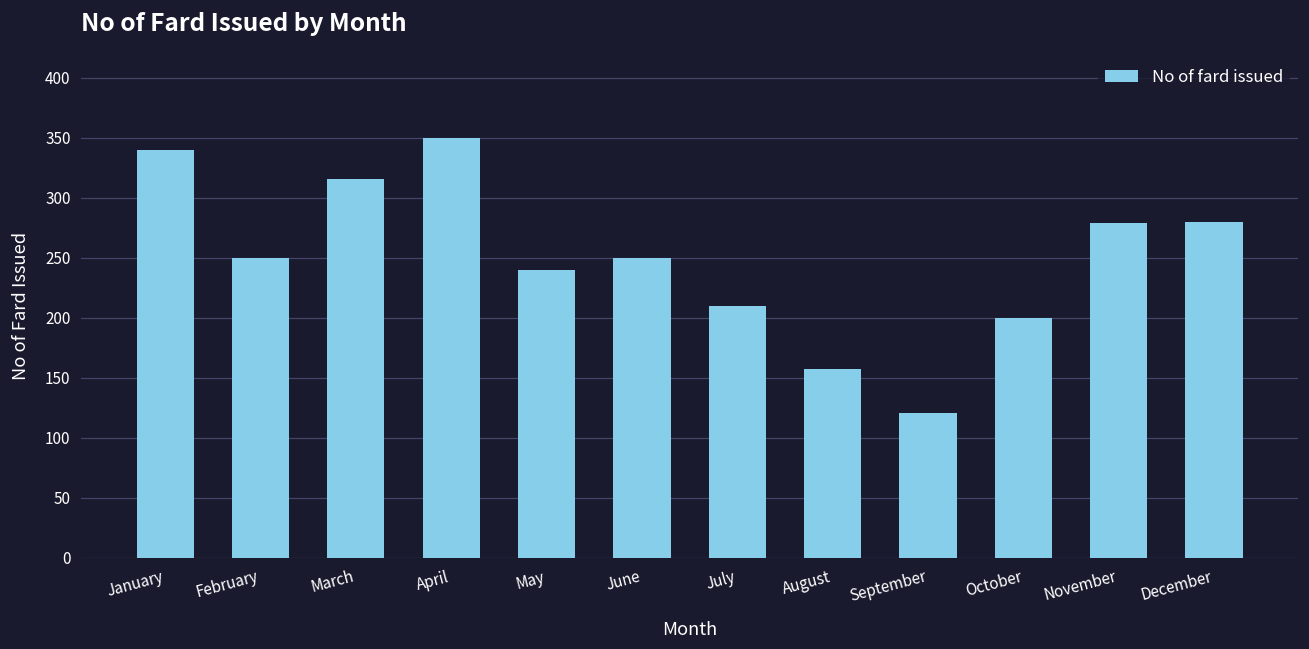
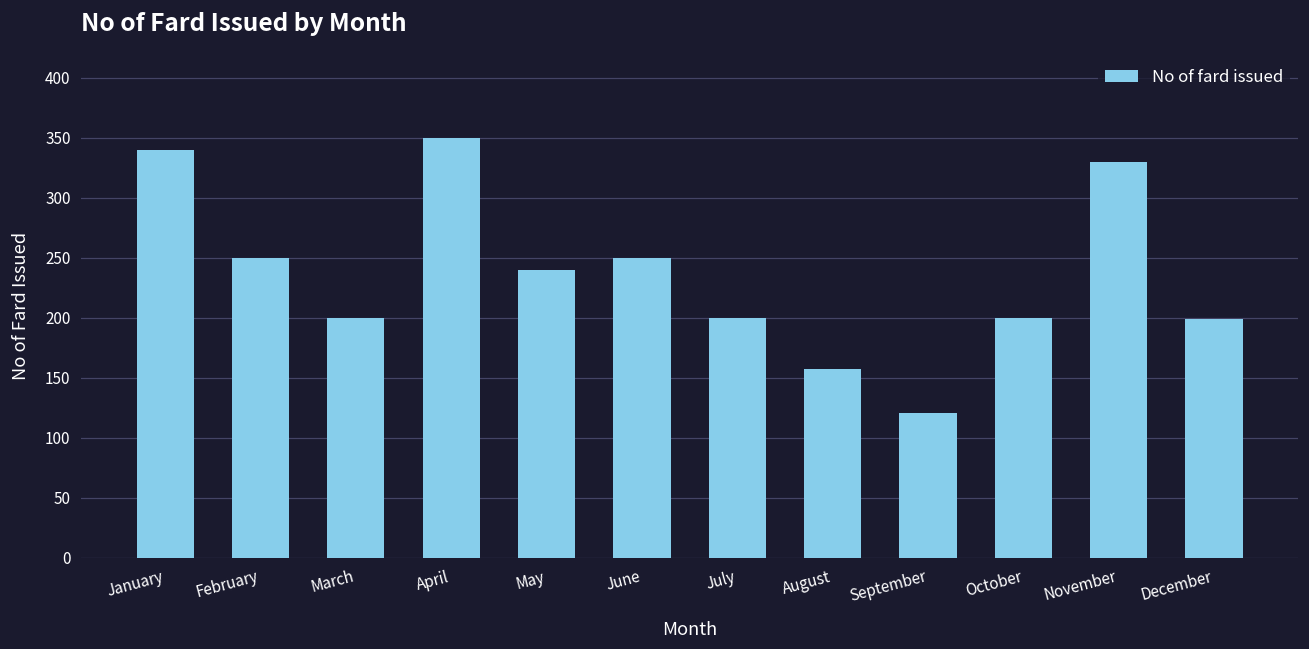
  {
    "January": 340,
    "February": 250,
-   "March": 316,
+   "March": 200,
    "April": 350,
    "May": 240,
    "June": 250,
-   "July": 210,
+   "July": 200,
    "August": 157,
    "September": 121,
    "October": 200,
-   "November": 279,
-   "December": 280
+   "November": 330,
+   "December": 199
  }
